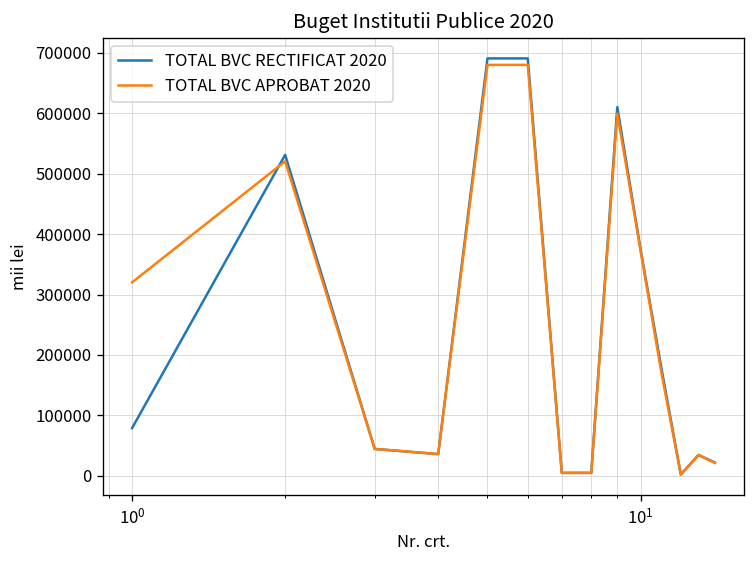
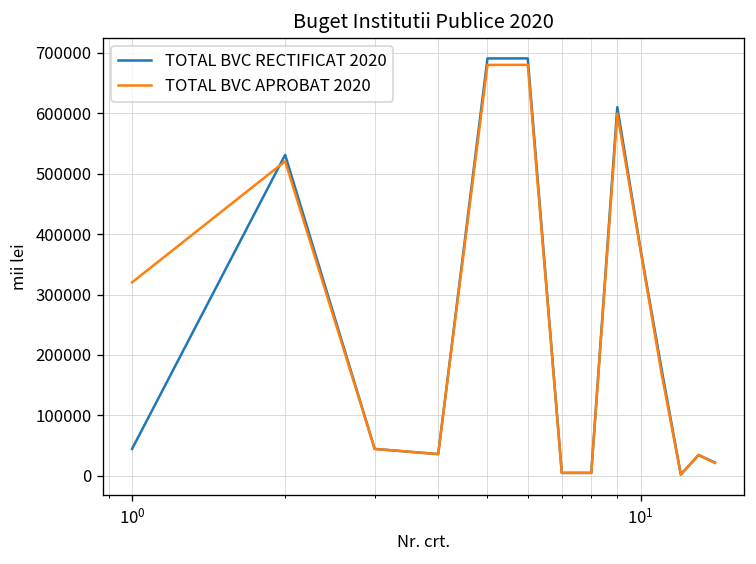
  {
    "TOTAL BVC RECTIFICAT 2020": {
-     "10^0": 80000
+     "10^0": 40000
    },
    "TOTAL BVC APROBAT 2020": {
      "10^0": 320000
    }
  }
